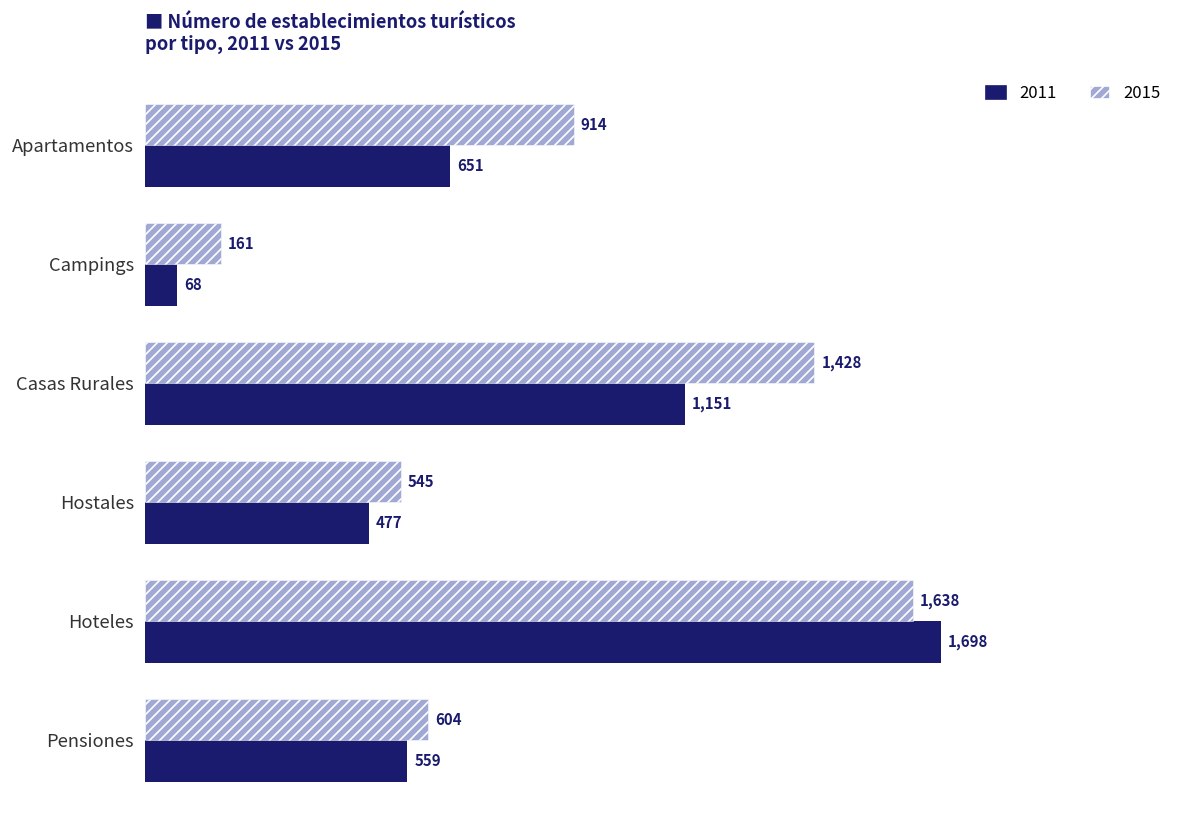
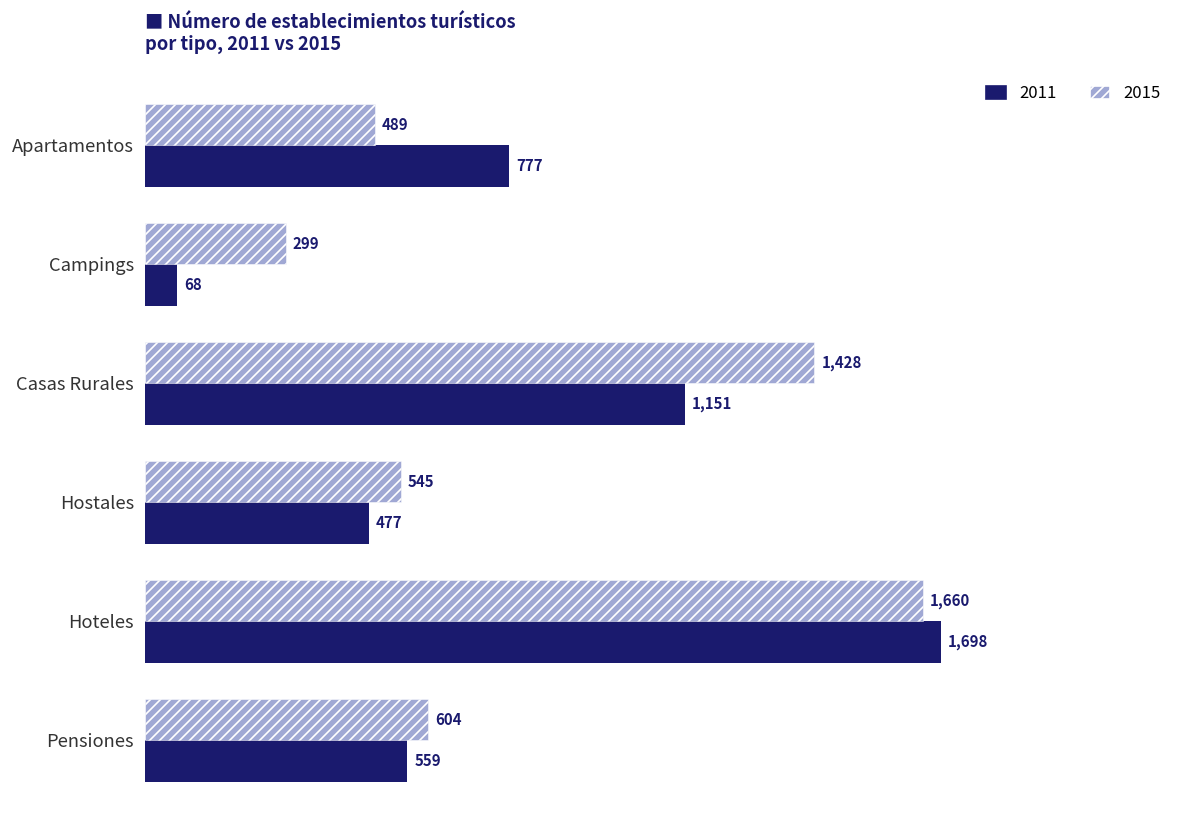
  {
    "2011": {
-     "Apartamentos": "651",
+     "Apartamentos": "777",
      "Campings": "68",
      "Casas Rurales": "1,151",
      "Hostales": "477",
      "Hoteles": "1,698",
      "Pensiones": "559"
    },
    "2015": {
-     "Apartamentos": "914",
-     "Campings": "161",
+     "Apartamentos": "489",
+     "Campings": "299",
      "Casas Rurales": "1,428",
      "Hostales": "545",
-     "Hoteles": "1,638",
+     "Hoteles": "1,660",
      "Pensiones": "604"
    }
  }
